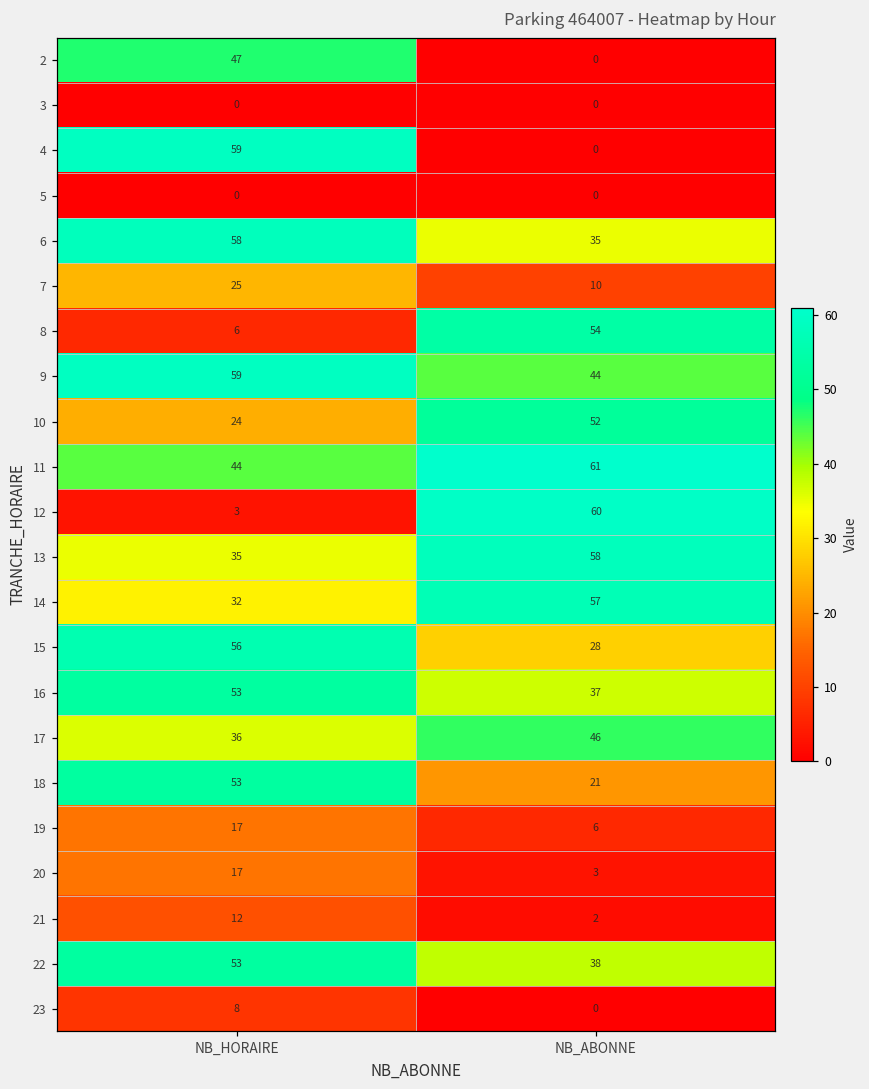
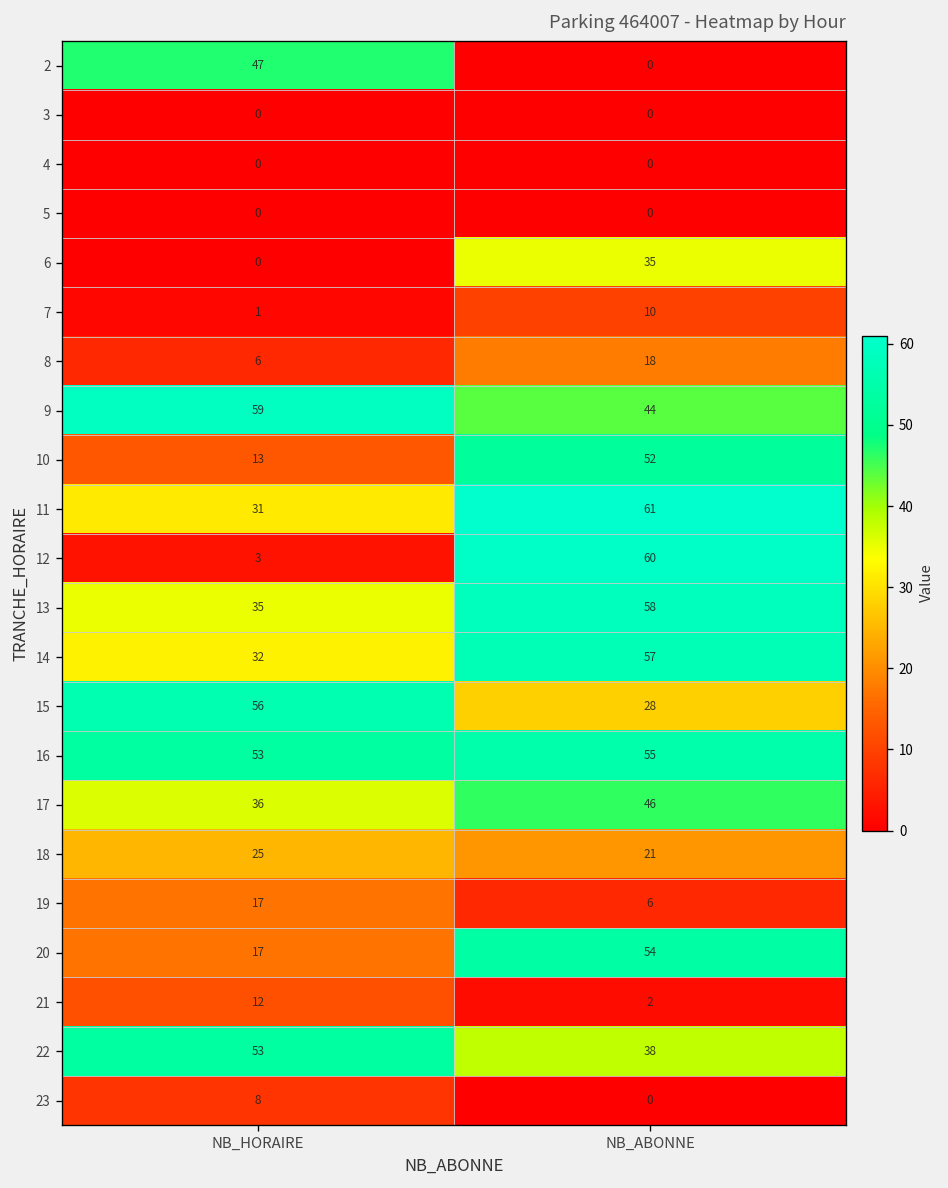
  {
    "2": {
      "NB_HORAIRE": 47,
      "NB_ABONNE": 0
    },
    "3": {
      "NB_HORAIRE": 0,
      "NB_ABONNE": 0
    },
    "4": {
-     "NB_HORAIRE": 59,
+     "NB_HORAIRE": 0,
      "NB_ABONNE": 0
    },
    "5": {
      "NB_HORAIRE": 0,
      "NB_ABONNE": 0
    },
    "6": {
-     "NB_HORAIRE": 58,
+     "NB_HORAIRE": 0,
      "NB_ABONNE": 35
    },
    "7": {
-     "NB_HORAIRE": 25,
+     "NB_HORAIRE": 1,
      "NB_ABONNE": 10
    },
    "8": {
      "NB_HORAIRE": 6,
-     "NB_ABONNE": 54
+     "NB_ABONNE": 18
    },
    "9": {
      "NB_HORAIRE": 59,
      "NB_ABONNE": 44
    },
    "10": {
-     "NB_HORAIRE": 24,
+     "NB_HORAIRE": 13,
      "NB_ABONNE": 52
    },
    "11": {
-     "NB_HORAIRE": 44,
+     "NB_HORAIRE": 31,
      "NB_ABONNE": 61
    },
    "12": {
      "NB_HORAIRE": 3,
      "NB_ABONNE": 60
    },
    "13": {
      "NB_HORAIRE": 35,
      "NB_ABONNE": 58
    },
    "14": {
      "NB_HORAIRE": 32,
      "NB_ABONNE": 57
    },
    "15": {
      "NB_HORAIRE": 56,
      "NB_ABONNE": 28
    },
    "16": {
      "NB_HORAIRE": 53,
-     "NB_ABONNE": 37
+     "NB_ABONNE": 55
    },
    "17": {
      "NB_HORAIRE": 36,
      "NB_ABONNE": 46
    },
    "18": {
-     "NB_HORAIRE": 53,
+     "NB_HORAIRE": 25,
      "NB_ABONNE": 21
    },
    "19": {
      "NB_HORAIRE": 17,
      "NB_ABONNE": 6
    },
    "20": {
      "NB_HORAIRE": 17,
-     "NB_ABONNE": 3
+     "NB_ABONNE": 54
    },
    "21": {
      "NB_HORAIRE": 12,
      "NB_ABONNE": 2
    },
    "22": {
      "NB_HORAIRE": 53,
      "NB_ABONNE": 38
    },
    "23": {
      "NB_HORAIRE": 8,
      "NB_ABONNE": 0
    }
  }
